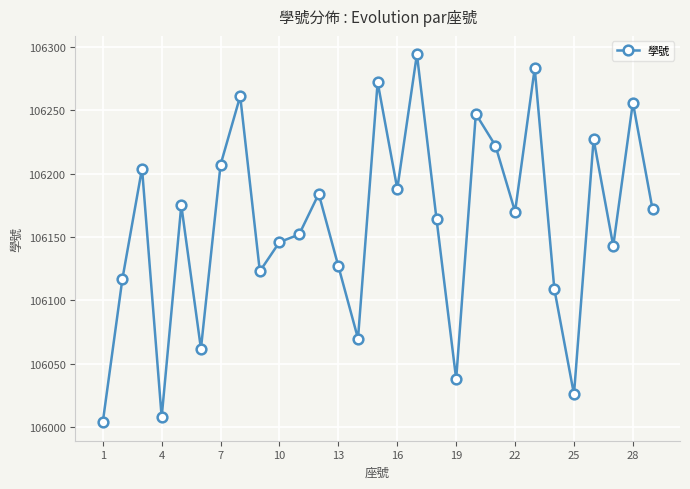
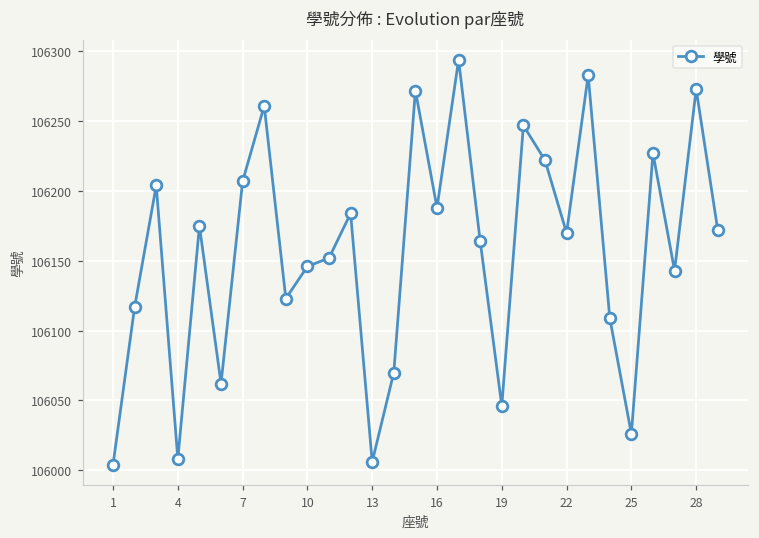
  {
    "1": 106004,
    "4": 106008,
    "7": 106207,
    "10": 106146,
-   "13": 106127,
+   "13": 106006,
    "16": 106188,
-   "19": 106038,
+   "19": 106046,
    "22": 106170,
    "25": 106026,
-   "28": 106256
+   "28": 106273
  }
